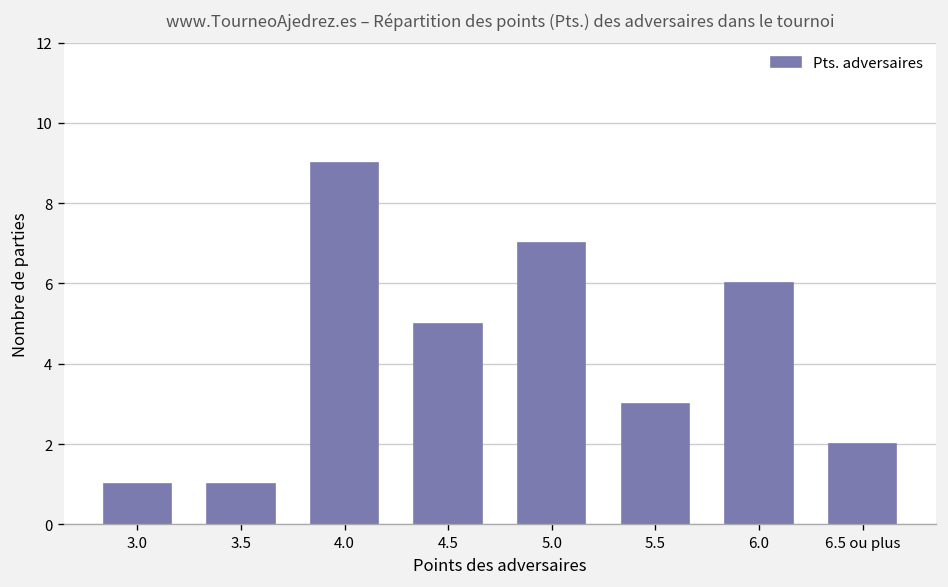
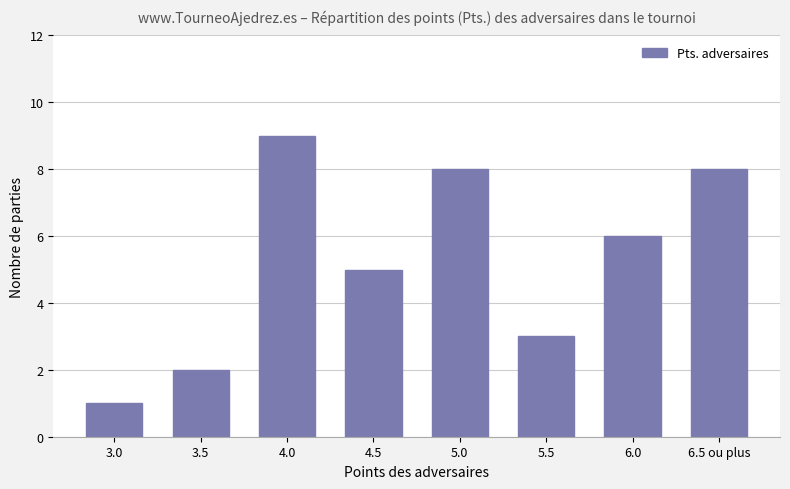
  {
    "3.0": 1,
-   "3.5": 1,
+   "3.5": 2,
    "4.0": 9,
    "4.5": 5,
-   "5.0": 7,
+   "5.0": 8,
    "5.5": 3,
    "6.0": 6,
-   "6.5 ou plus": 2
+   "6.5 ou plus": 8
  }
